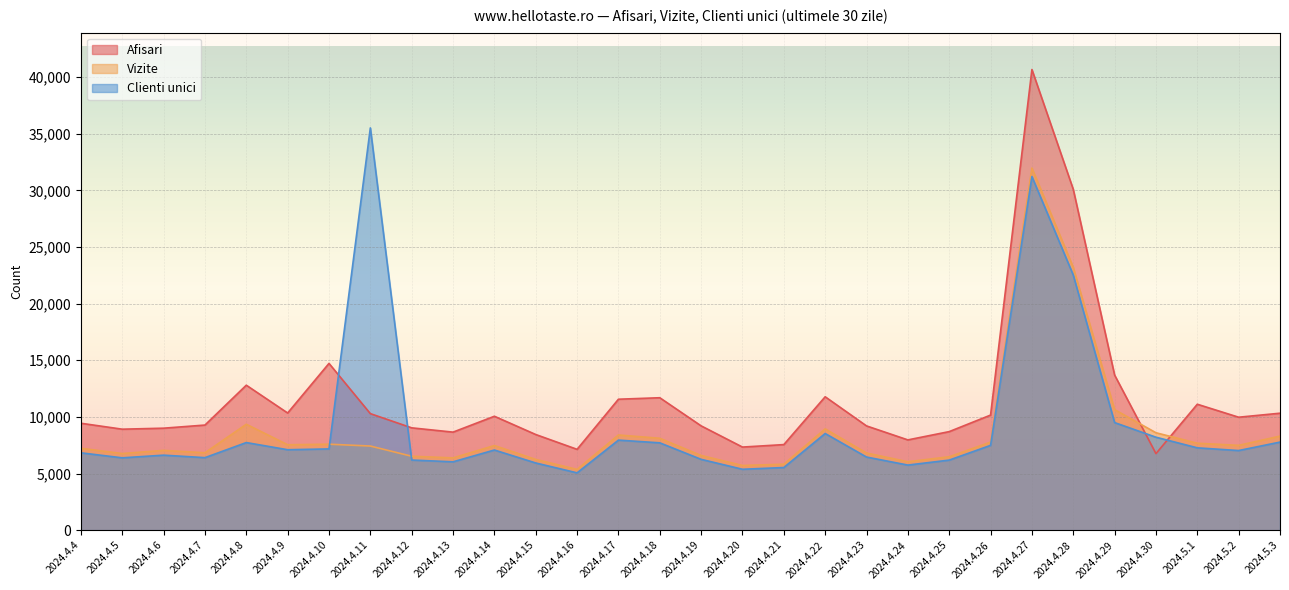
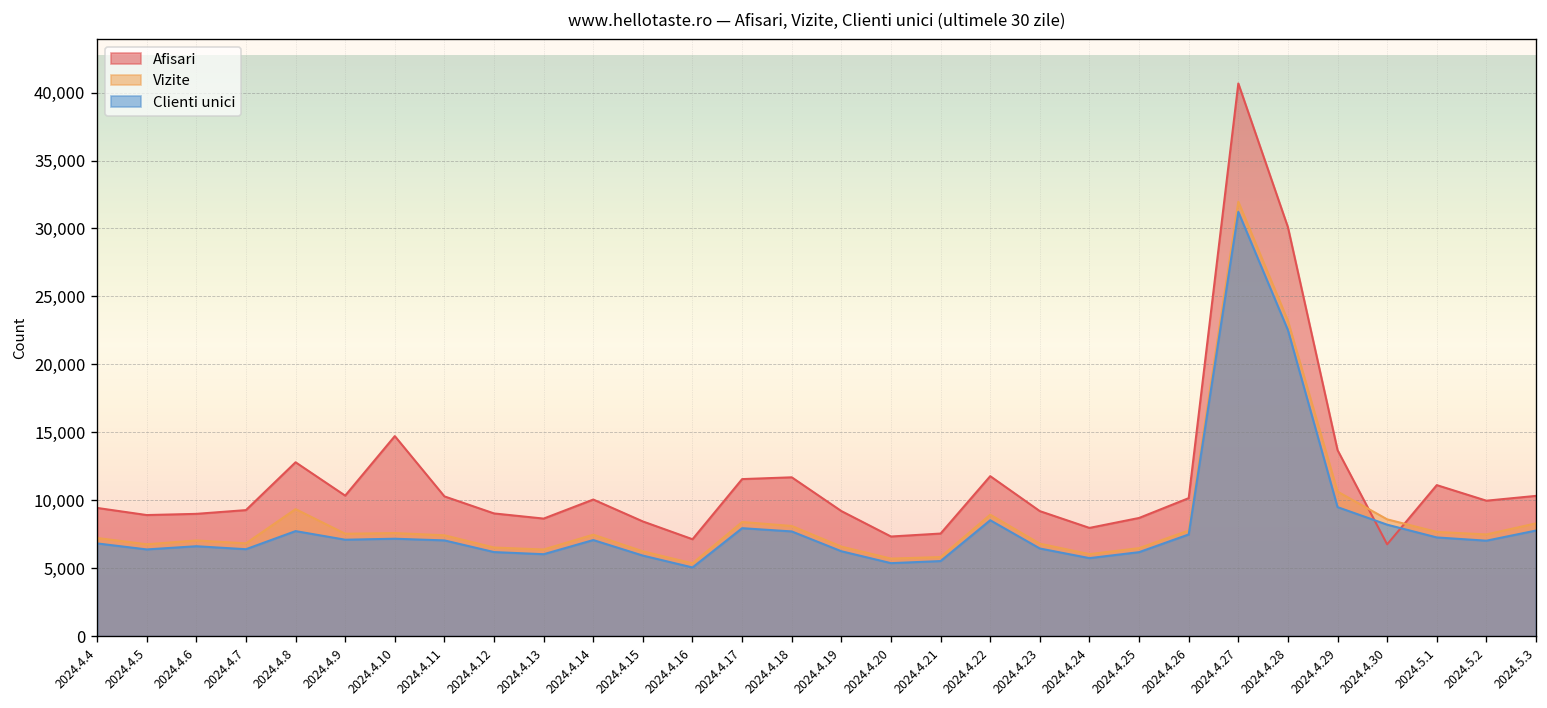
  {
    "Afisari": {
      "2024.4.4": "9,400",
      "2024.4.5": "8,900",
      "2024.4.6": "9,000",
      "2024.4.7": "9,300",
      "2024.4.8": "12,800",
      "2024.4.9": "10,300",
      "2024.4.10": "14,700",
      "2024.4.11": "10,300",
      "2024.4.12": "9,000",
      "2024.4.13": "8,700",
      "2024.4.14": "10,100",
      "2024.4.15": "8,400",
      "2024.4.16": "7,100",
      "2024.4.17": "11,600",
      "2024.4.18": "11,700",
      "2024.4.19": "9,200",
      "2024.4.20": "7,300",
      "2024.4.21": "7,600",
      "2024.4.22": "11,800",
      "2024.4.23": "9,200",
      "2024.4.24": "8,000",
      "2024.4.25": "8,700",
      "2024.4.26": "10,200",
      "2024.4.27": "40,700",
      "2024.4.28": "30,100",
      "2024.4.29": "13,700",
      "2024.4.30": "6,800",
      "2024.5.1": "11,100",
      "2024.5.2": "10,000",
      "2024.5.3": "10,300"
    },
    "Vizite": {
      "2024.4.4": "7,200",
      "2024.4.5": "6,800",
      "2024.4.6": "7,000",
      "2024.4.7": "6,800",
      "2024.4.8": "9,400",
      "2024.4.9": "7,500",
      "2024.4.10": "7,600",
      "2024.4.11": "7,400",
      "2024.4.12": "6,500",
      "2024.4.13": "6,400",
      "2024.4.14": "7,500",
      "2024.4.15": "6,200",
      "2024.4.16": "5,400",
      "2024.4.17": "8,400",
      "2024.4.18": "8,100",
      "2024.4.19": "6,600",
      "2024.4.20": "5,700",
      "2024.4.21": "5,800",
      "2024.4.22": "8,900",
      "2024.4.23": "6,800",
      "2024.4.24": "6,000",
      "2024.4.25": "6,500",
      "2024.4.26": "7,800",
      "2024.4.27": "32,000",
      "2024.4.28": "23,200",
      "2024.4.29": "10,600",
      "2024.4.30": "8,600",
      "2024.5.1": "7,700",
      "2024.5.2": "7,500",
      "2024.5.3": "8,300"
    },
    "Clienti unici": {
      "2024.4.4": "6,800",
      "2024.4.5": "6,400",
      "2024.4.6": "6,600",
      "2024.4.7": "6,400",
      "2024.4.8": "7,700",
      "2024.4.9": "7,100",
      "2024.4.10": "7,200",
-     "2024.4.11": "35,500",
+     "2024.4.11": "7,100",
      "2024.4.12": "6,200",
      "2024.4.13": "6,000",
      "2024.4.14": "7,100",
      "2024.4.15": "5,900",
      "2024.4.16": "5,100",
      "2024.4.17": "7,900",
      "2024.4.18": "7,700",
      "2024.4.19": "6,300",
      "2024.4.20": "5,400",
      "2024.4.21": "5,500",
      "2024.4.22": "8,500",
      "2024.4.23": "6,500",
      "2024.4.24": "5,700",
      "2024.4.25": "6,200",
      "2024.4.26": "7,500",
      "2024.4.27": "31,200",
      "2024.4.28": "22,500",
      "2024.4.29": "9,500",
      "2024.4.30": "8,200",
      "2024.5.1": "7,300",
      "2024.5.2": "7,000",
      "2024.5.3": "7,800"
    }
  }
